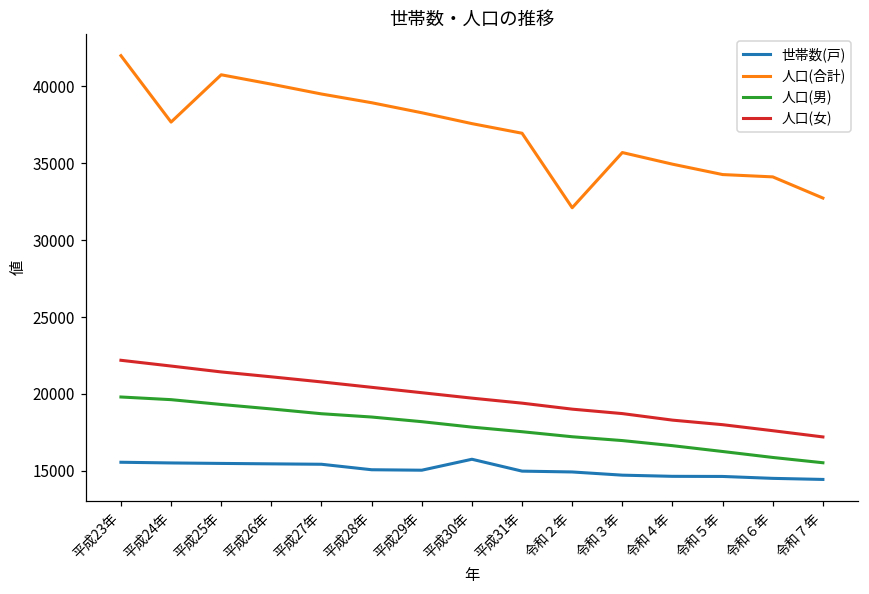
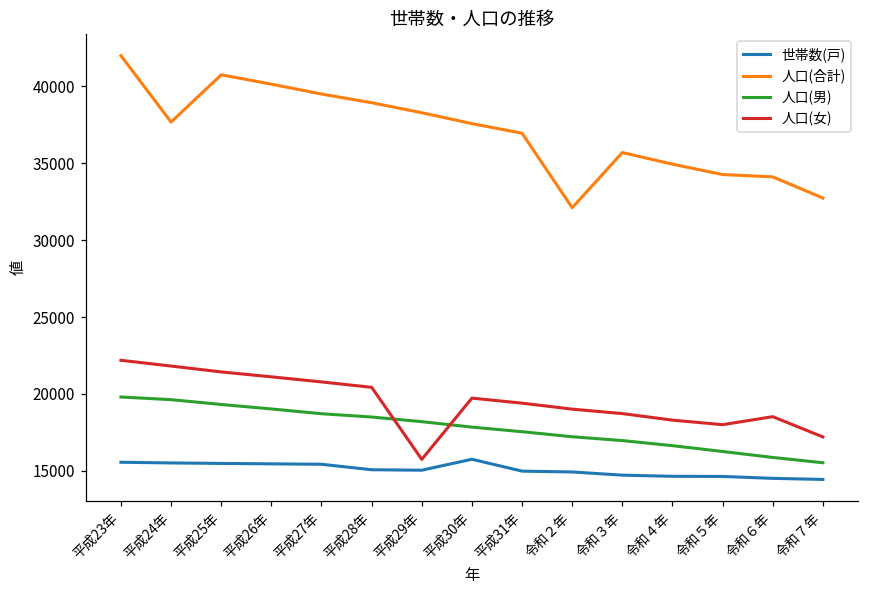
  {
    "世帯数(戸)": {
      "平成23年": 15600,
      "平成24年": 15500,
      "平成25年": 15500,
      "平成26年": 15500,
      "平成27年": 15400,
      "平成28年": 15100,
      "平成29年": 15000,
      "平成30年": 15800,
      "平成31年": 15000,
      "令和２年": 14900,
      "令和３年": 14700,
      "令和４年": 14600,
      "令和５年": 14600,
      "令和６年": 14500,
      "令和７年": 14400
    },
    "人口(合計)": {
      "平成23年": 42000,
      "平成24年": 37700,
      "平成25年": 40700,
      "平成26年": 40100,
      "平成27年": 39500,
      "平成28年": 38900,
      "平成29年": 38300,
      "平成30年": 37600,
      "平成31年": 36900,
      "令和２年": 32100,
      "令和３年": 35700,
      "令和４年": 34900,
      "令和５年": 34300,
      "令和６年": 34100,
      "令和７年": 32700
    },
    "人口(男)": {
      "平成23年": 19800,
      "平成24年": 19600,
      "平成25年": 19300,
      "平成26年": 19000,
      "平成27年": 18700,
      "平成28年": 18500,
      "平成29年": 18200,
      "平成30年": 17800,
      "平成31年": 17500,
      "令和２年": 17200,
      "令和３年": 17000,
      "令和４年": 16600,
      "令和５年": 16300,
      "令和６年": 15900,
      "令和７年": 15500
    },
    "人口(女)": {
      "平成23年": 22200,
      "平成24年": 21800,
      "平成25年": 21400,
      "平成26年": 21100,
      "平成27年": 20800,
      "平成28年": 20400,
-     "平成29年": 20100,
+     "平成29年": 15700,
      "平成30年": 19700,
      "平成31年": 19400,
      "令和２年": 19000,
      "令和３年": 18700,
      "令和４年": 18300,
      "令和５年": 18000,
-     "令和６年": 17600,
+     "令和６年": 18500,
      "令和７年": 17200
    }
  }
